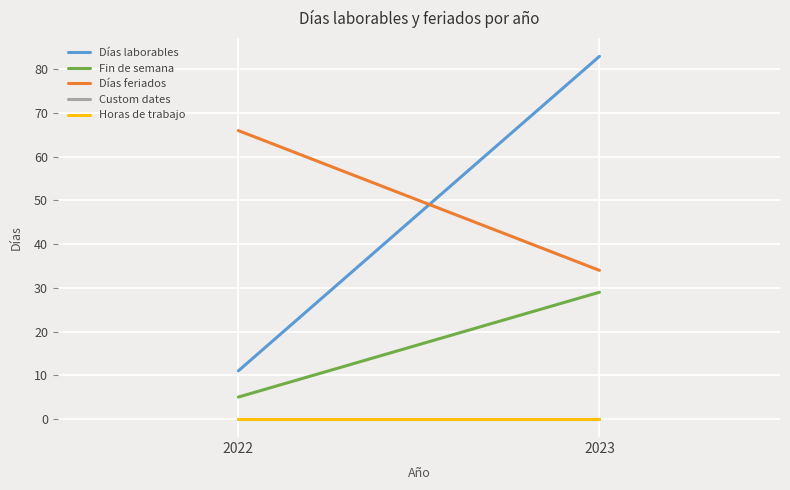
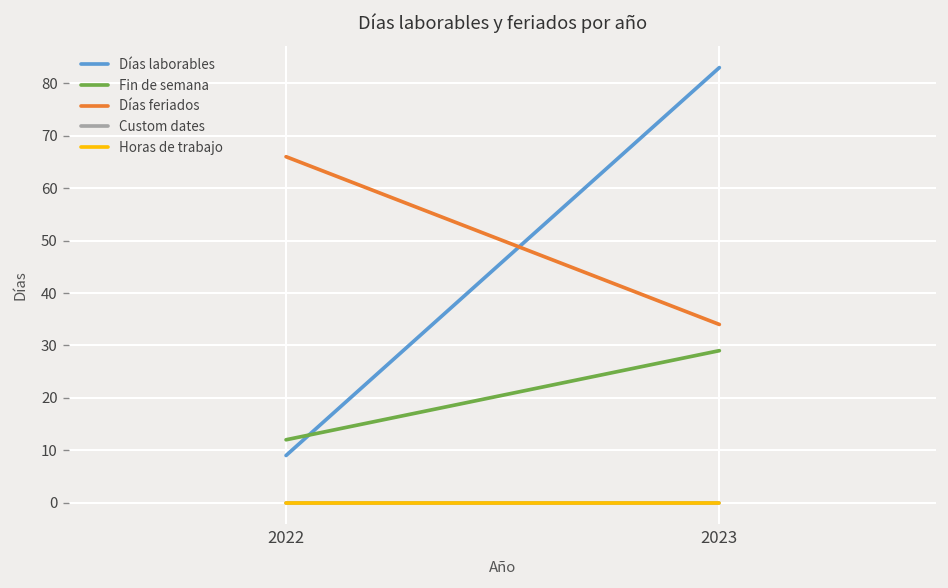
  {
    "Días laborables": {
-     "2022": 11,
+     "2022": 9,
      "2023": 83
    },
    "Fin de semana": {
-     "2022": 5,
+     "2022": 12,
      "2023": 29
    },
    "Días feriados": {
      "2022": 66,
      "2023": 34
    },
    "Horas de trabajo": {
      "2022": 0,
      "2023": 0
    }
  }
